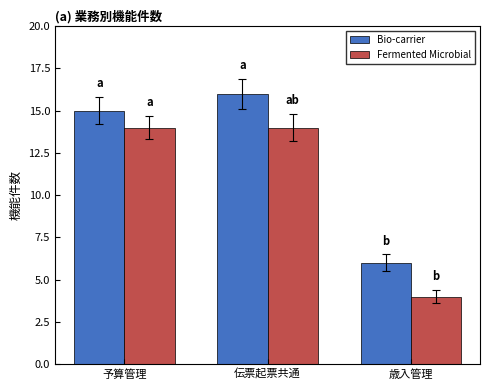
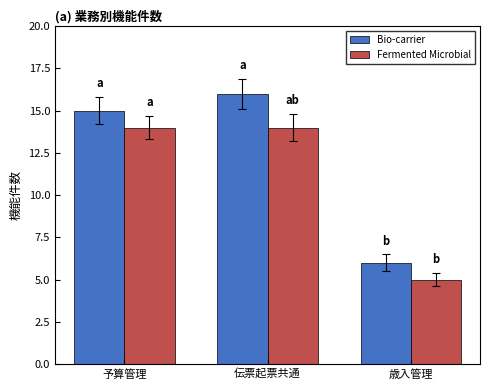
  {
    "Fermented Microbial": {
      "予算管理": 14,
      "伝票起票共通": 14,
-     "歳入管理": 4
+     "歳入管理": 5
    }
  }
